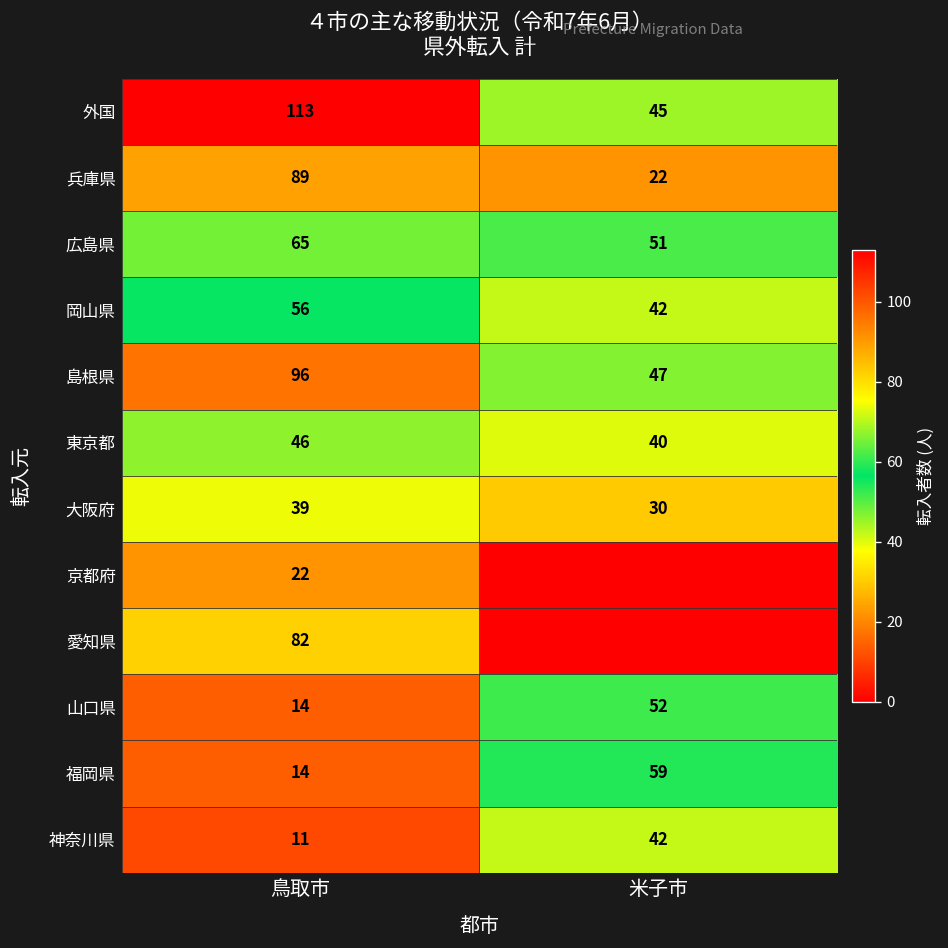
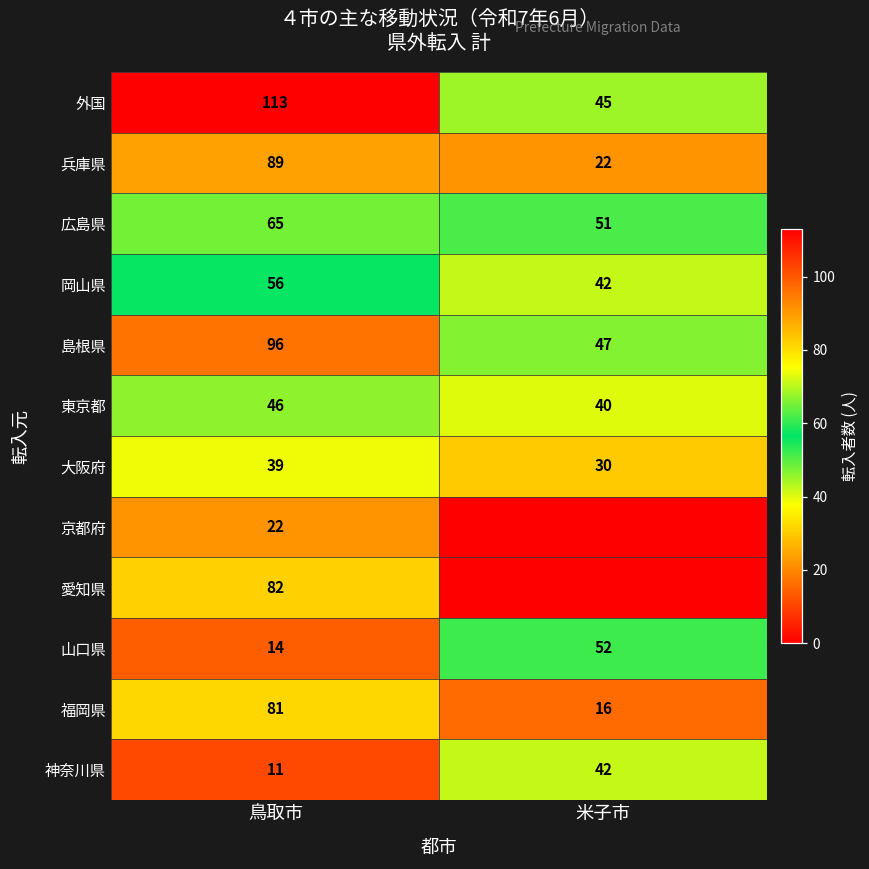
  {
    "外国": {
      "鳥取市": 113,
      "米子市": 45
    },
    "兵庫県": {
      "鳥取市": 89,
      "米子市": 22
    },
    "広島県": {
      "鳥取市": 65,
      "米子市": 51
    },
    "岡山県": {
      "鳥取市": 56,
      "米子市": 42
    },
    "島根県": {
      "鳥取市": 96,
      "米子市": 47
    },
    "東京都": {
      "鳥取市": 46,
      "米子市": 40
    },
    "大阪府": {
      "鳥取市": 39,
      "米子市": 30
    },
    "京都府": {
      "鳥取市": 22
    },
    "愛知県": {
      "鳥取市": 82
    },
    "山口県": {
      "鳥取市": 14,
      "米子市": 52
    },
    "福岡県": {
-     "鳥取市": 14,
-     "米子市": 59
+     "鳥取市": 81,
+     "米子市": 16
    },
    "神奈川県": {
      "鳥取市": 11,
      "米子市": 42
    }
  }
